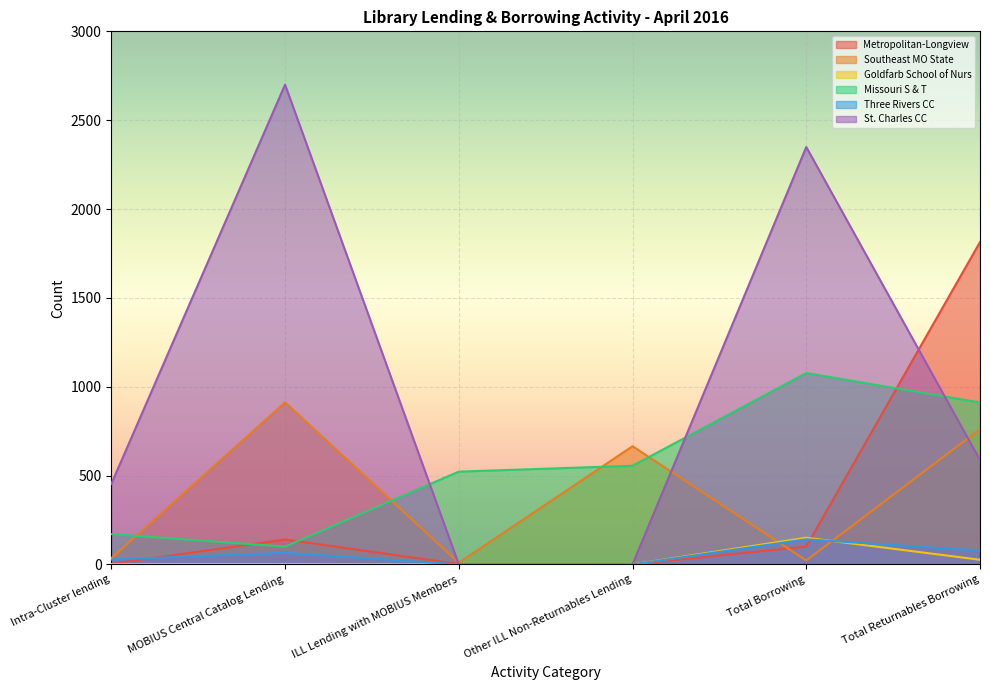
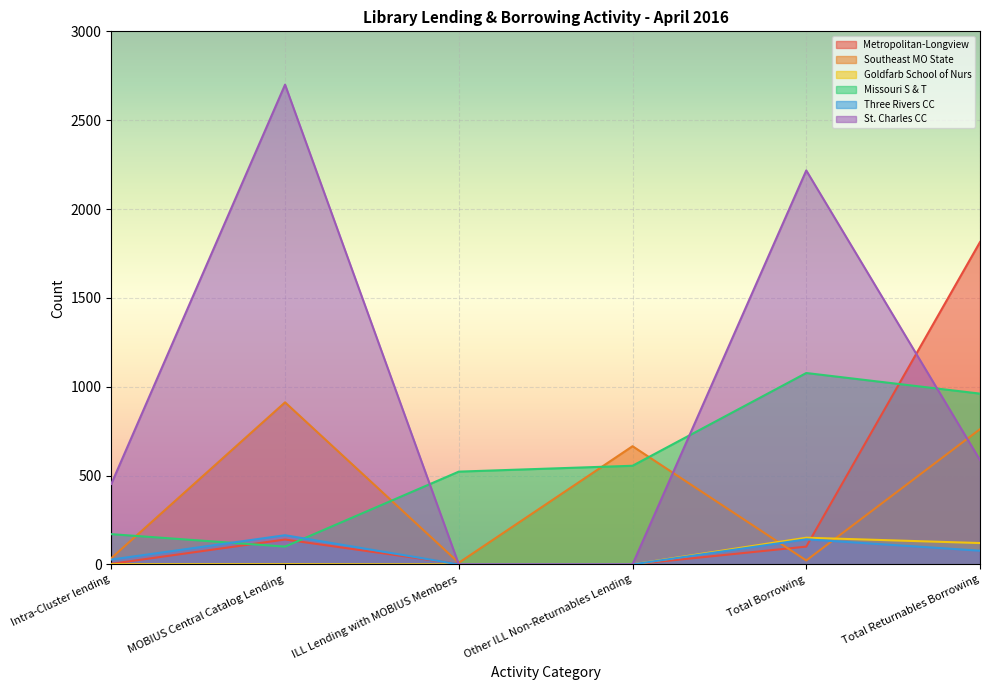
  {
    "Goldfarb School of Nurs": {
      "MOBIUS Central Catalog Lending": 0,
-     "Total Returnables Borrowing": 30
+     "Total Returnables Borrowing": 120
    },
    "Missouri S & T": {
      "Intra-Cluster lending": 170,
      "MOBIUS Central Catalog Lending": 100,
      "ILL Lending with MOBIUS Members": 520,
      "Other ILL Non-Returnables Lending": 560,
      "Total Borrowing": 1080,
-     "Total Returnables Borrowing": 910
+     "Total Returnables Borrowing": 960
    },
    "Three Rivers CC": {
-     "MOBIUS Central Catalog Lending": 70,
+     "MOBIUS Central Catalog Lending": 160,
      "Total Returnables Borrowing": 80
    },
    "St. Charles CC": {
      "Intra-Cluster lending": 450,
      "MOBIUS Central Catalog Lending": 2700,
-     "Total Borrowing": 2350,
+     "Total Borrowing": 2220,
      "Total Returnables Borrowing": 590
    }
  }
